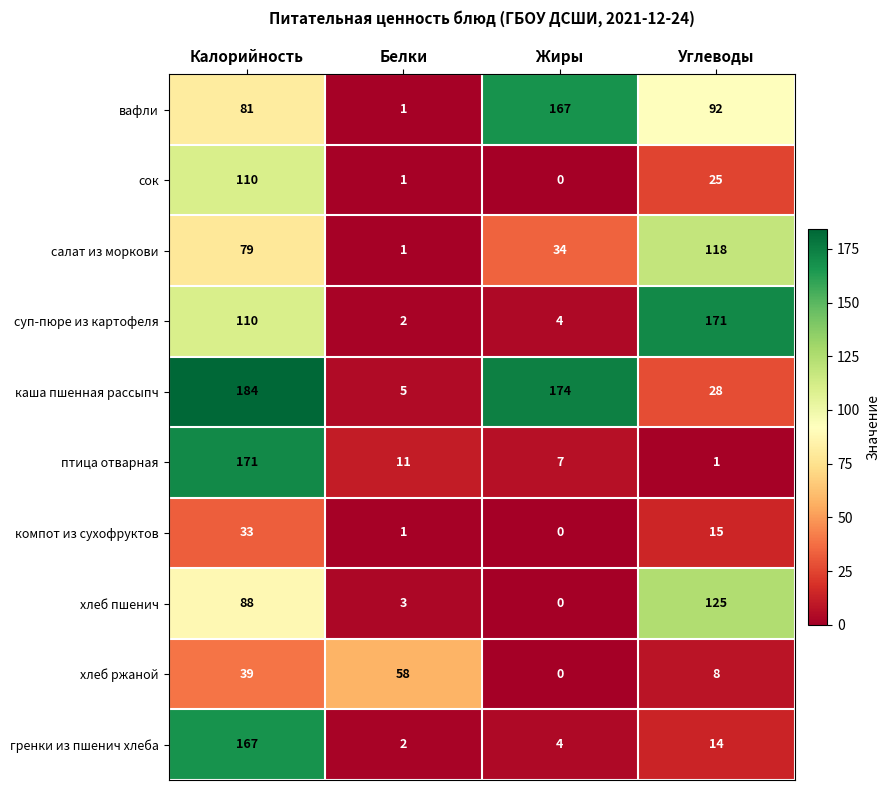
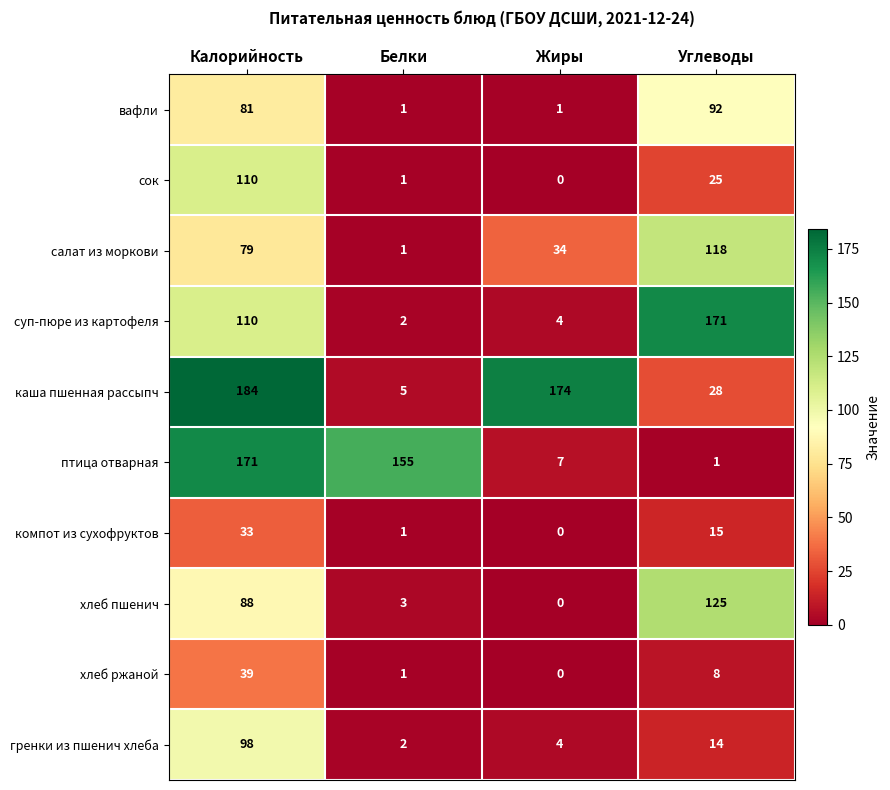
  {
    "вафли": {
      "Калорийность": 81,
      "Белки": 1,
-     "Жиры": 167,
+     "Жиры": 1,
      "Углеводы": 92
    },
    "сок": {
      "Калорийность": 110,
      "Белки": 1,
      "Жиры": 0,
      "Углеводы": 25
    },
    "салат из моркови": {
      "Калорийность": 79,
      "Белки": 1,
      "Жиры": 34,
      "Углеводы": 118
    },
    "суп-пюре из картофеля": {
      "Калорийность": 110,
      "Белки": 2,
      "Жиры": 4,
      "Углеводы": 171
    },
    "каша пшенная рассыпч": {
      "Калорийность": 184,
      "Белки": 5,
      "Жиры": 174,
      "Углеводы": 28
    },
    "птица отварная": {
      "Калорийность": 171,
-     "Белки": 11,
+     "Белки": 155,
      "Жиры": 7,
      "Углеводы": 1
    },
    "компот из сухофруктов": {
      "Калорийность": 33,
      "Белки": 1,
      "Жиры": 0,
      "Углеводы": 15
    },
    "хлеб пшенич": {
      "Калорийность": 88,
      "Белки": 3,
      "Жиры": 0,
      "Углеводы": 125
    },
    "хлеб ржаной": {
      "Калорийность": 39,
-     "Белки": 58,
+     "Белки": 1,
      "Жиры": 0,
      "Углеводы": 8
    },
    "гренки из пшенич хлеба": {
-     "Калорийность": 167,
+     "Калорийность": 98,
      "Белки": 2,
      "Жиры": 4,
      "Углеводы": 14
    }
  }
